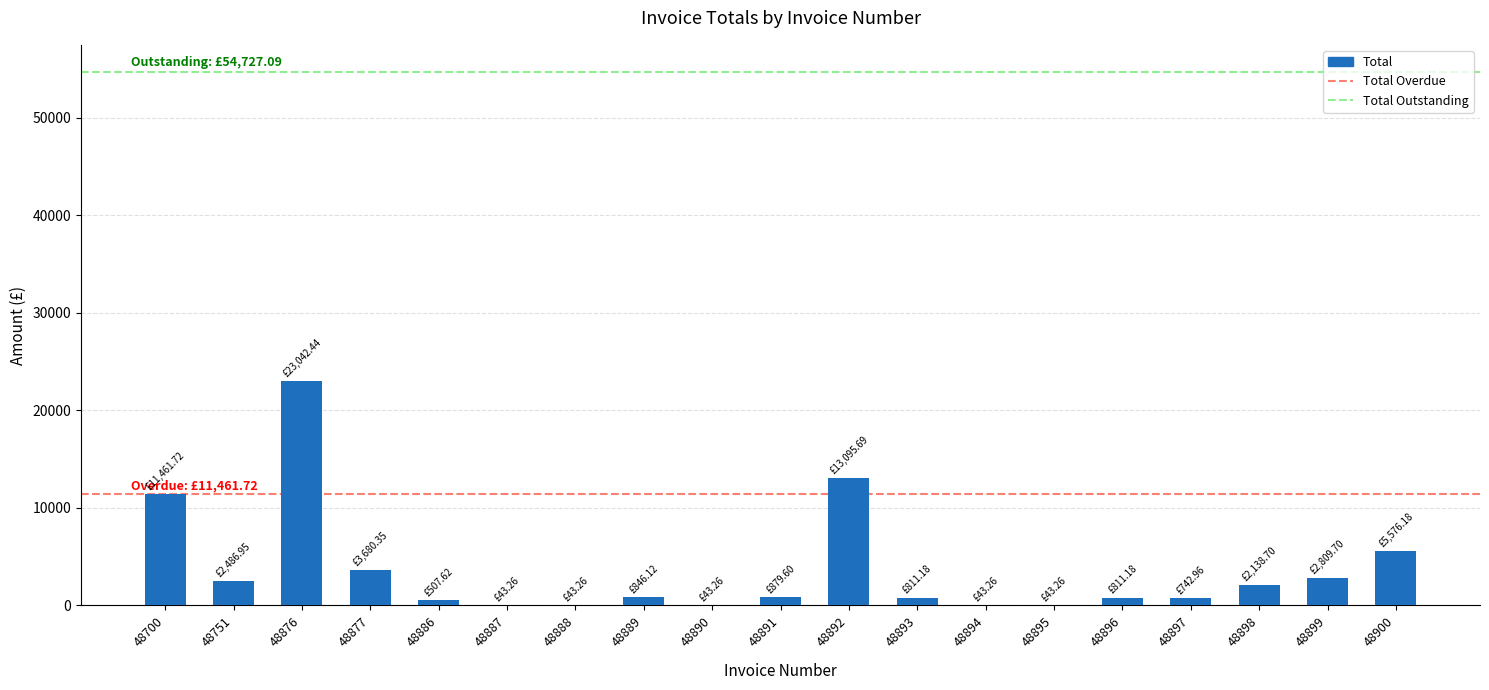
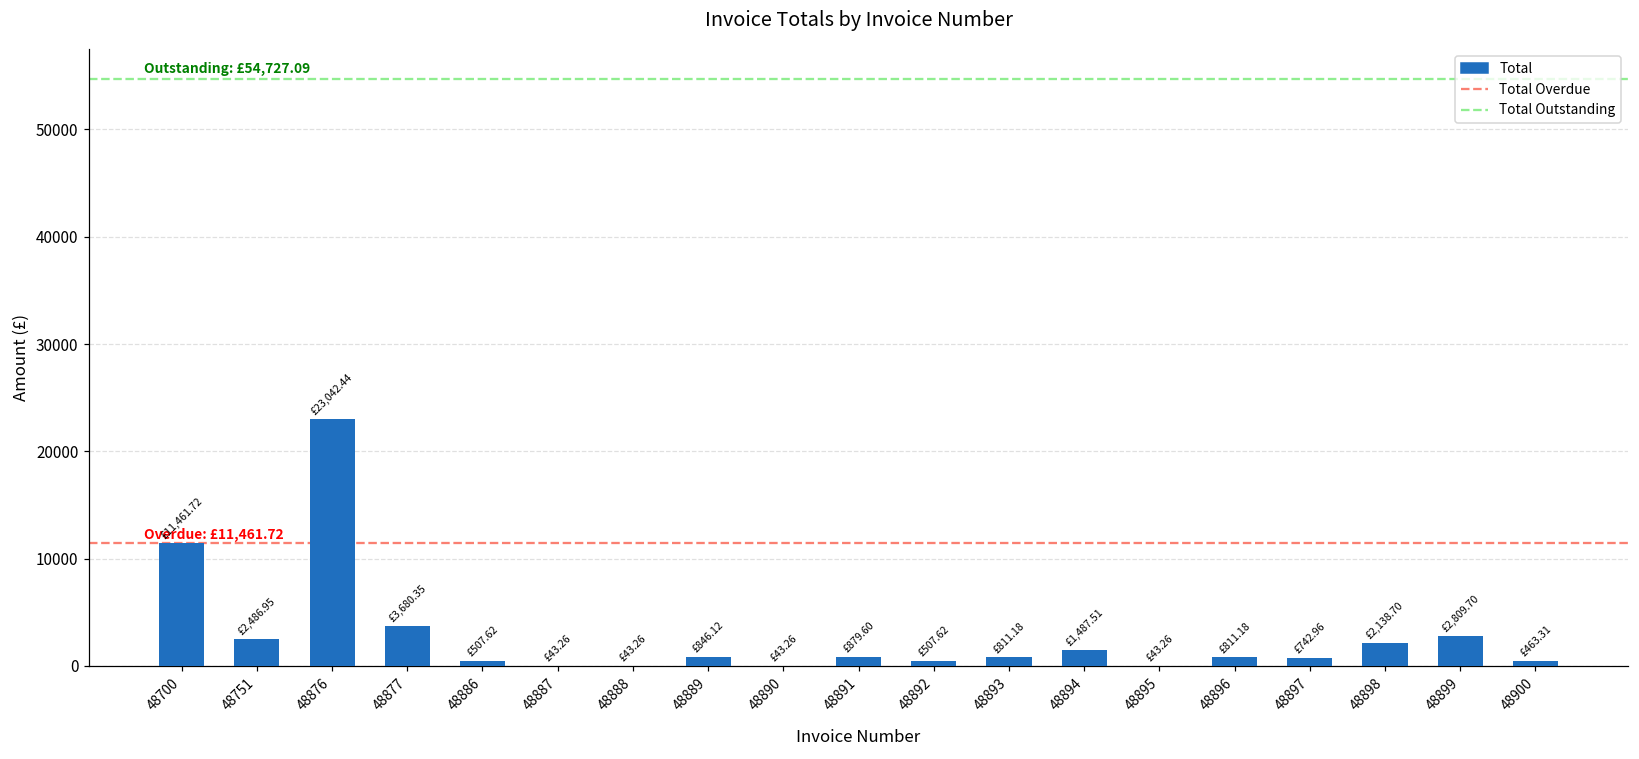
  {
    "48751": "£2,486.95",
    "48876": "£23,042.44",
    "48877": "£3,680.35",
    "48886": "£507.62",
    "48887": "£43.26",
    "48888": "£43.26",
    "48889": "£846.12",
    "48890": "£43.26",
    "48891": "£879.60",
-   "48892": "£13,095.69",
+   "48892": "£507.62",
    "48893": "£811.18",
-   "48894": "£43.26",
+   "48894": "£1,487.51",
    "48895": "£43.26",
    "48896": "£811.18",
    "48897": "£742.96",
    "48898": "£2,138.70",
    "48899": "£2,809.70",
-   "48900": "£5,576.18"
+   "48900": "£463.31"
  }
